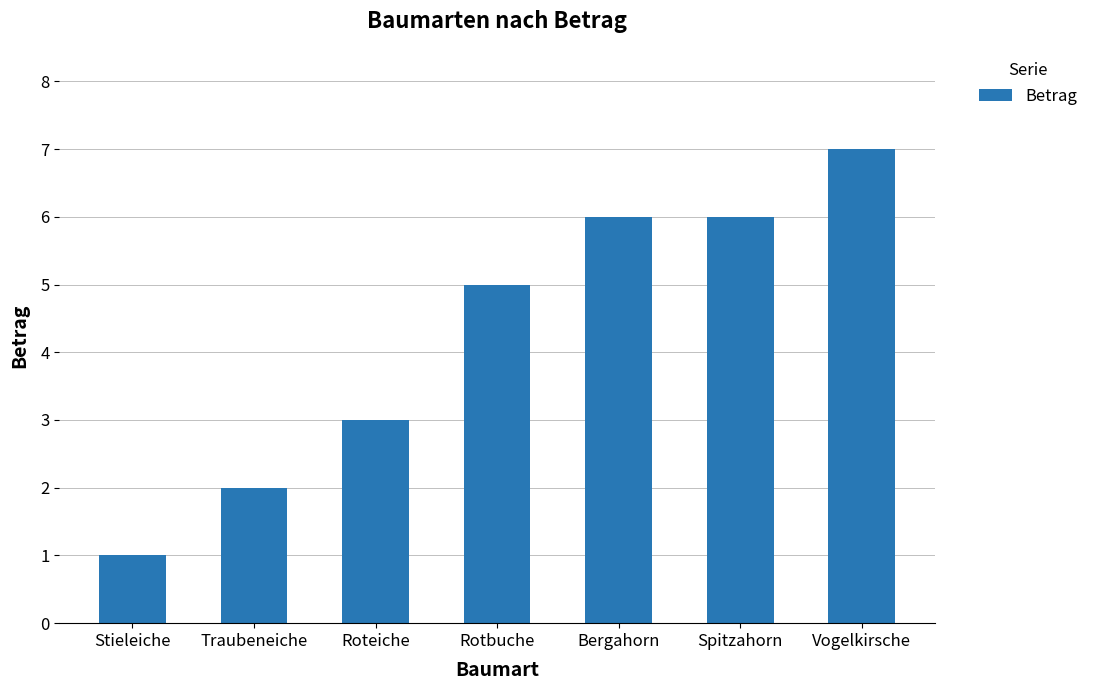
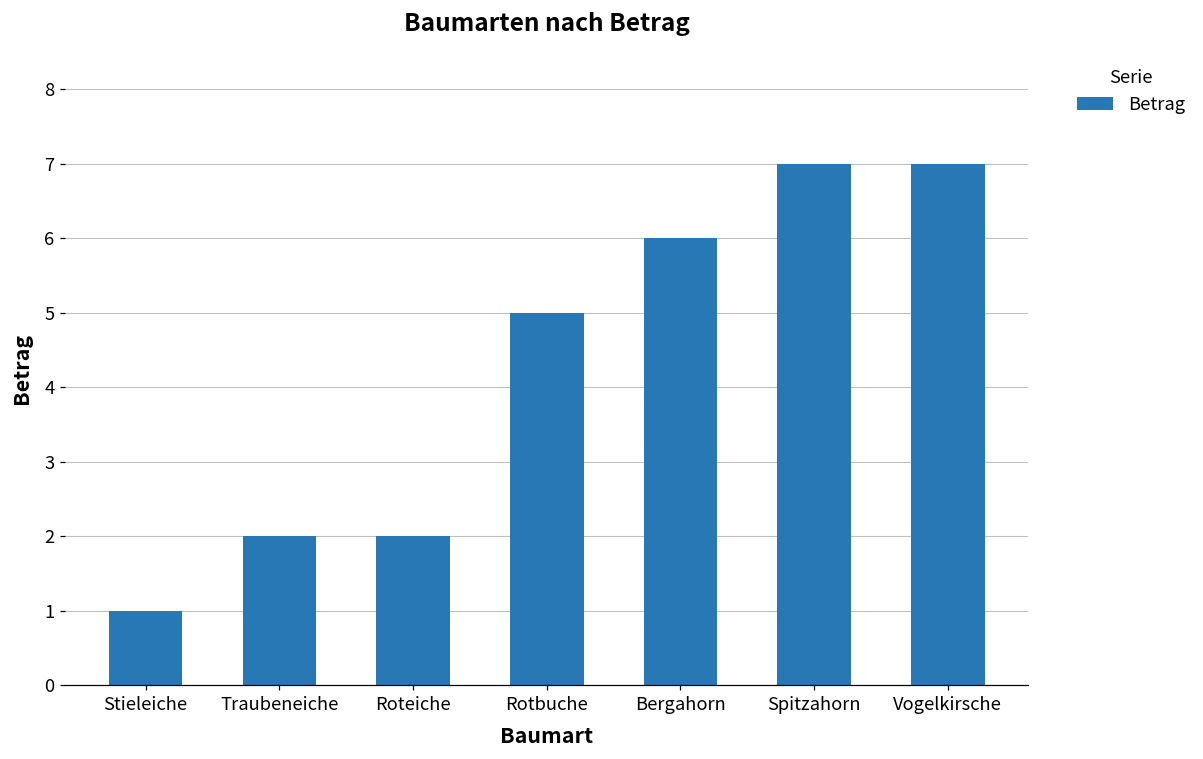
  {
    "Stieleiche": 1,
    "Traubeneiche": 2,
-   "Roteiche": 3,
+   "Roteiche": 2,
    "Rotbuche": 5,
    "Bergahorn": 6,
-   "Spitzahorn": 6,
+   "Spitzahorn": 7,
    "Vogelkirsche": 7
  }
